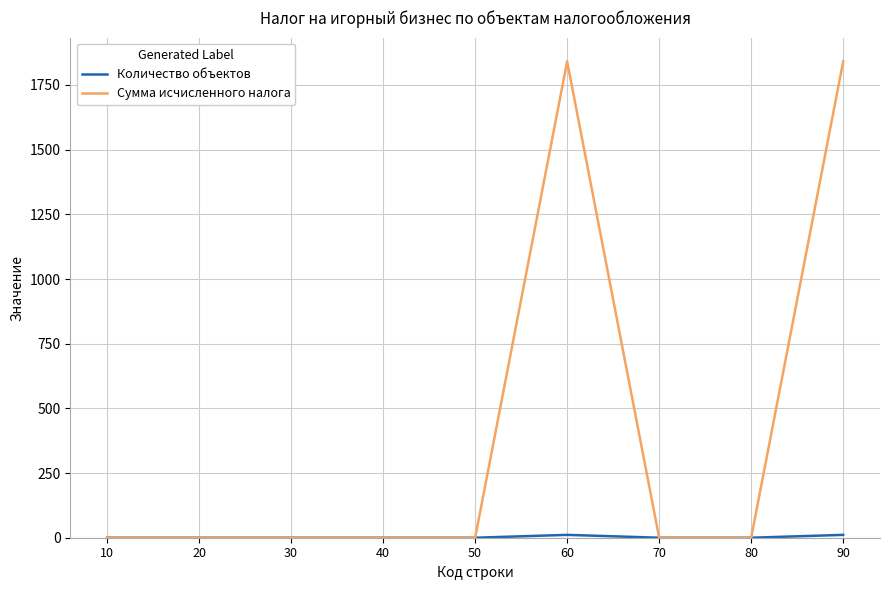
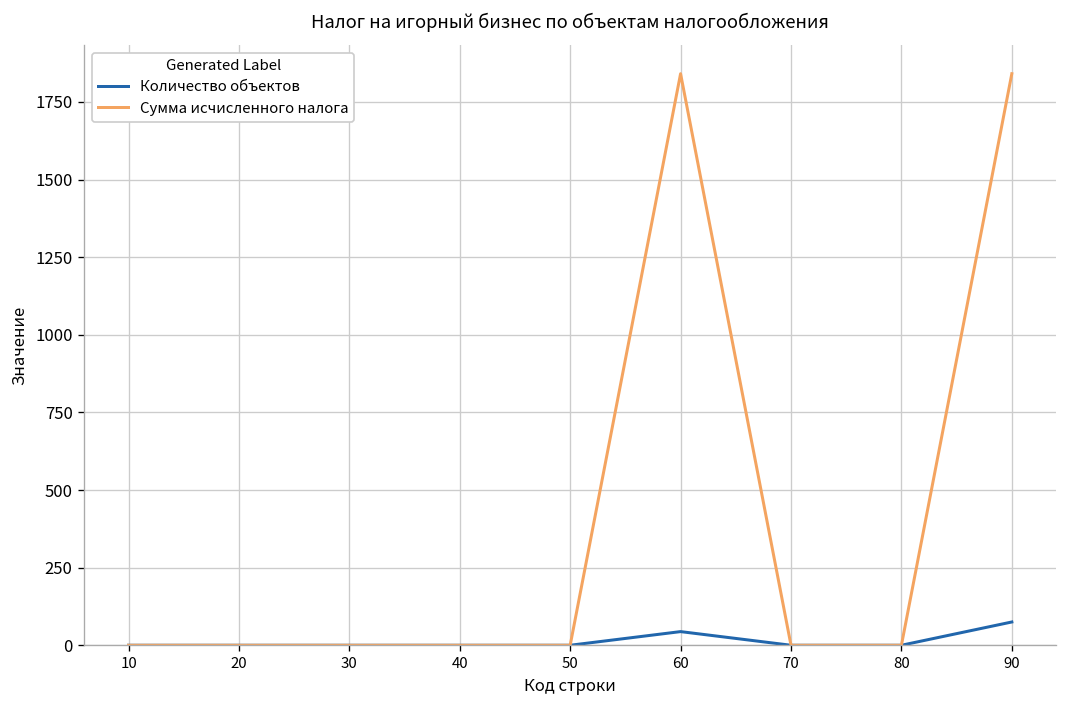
  {
    "Количество объектов": {
-     "60": 10,
-     "90": 10
+     "60": 40,
+     "90": 80
    },
    "Сумма исчисленного налога": {
      "60": 1840,
      "90": 1840
    }
  }
